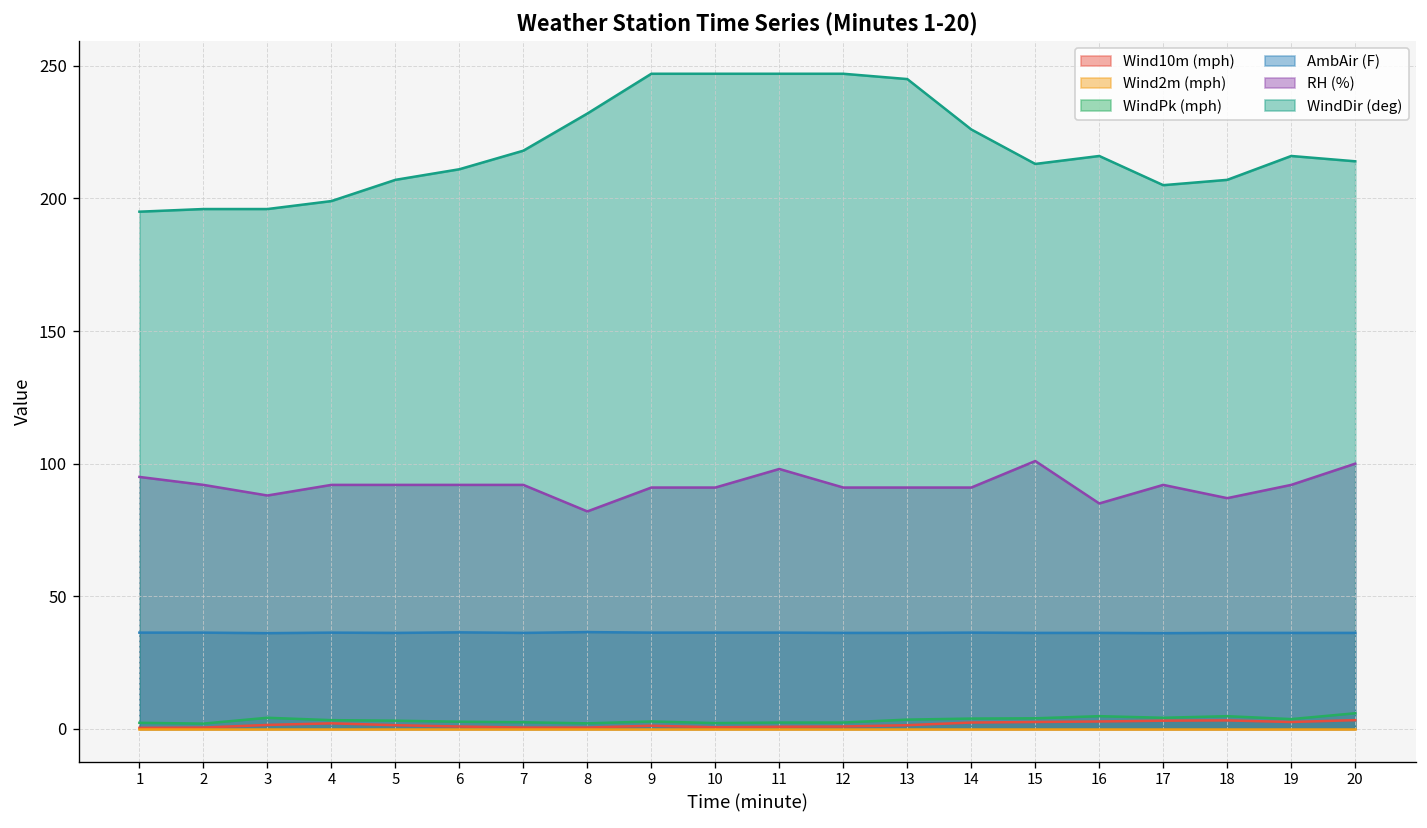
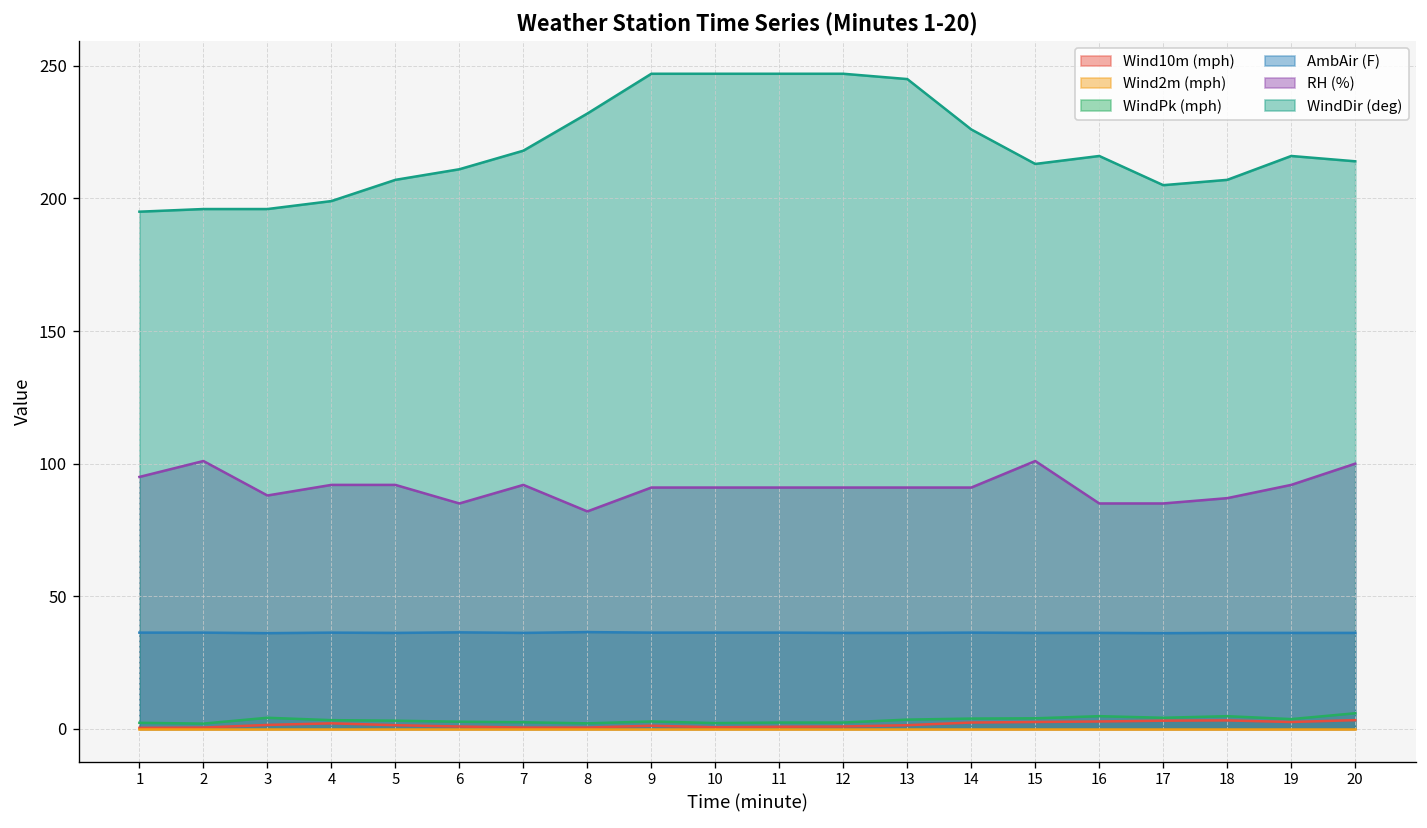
  {
    "Wind10m (mph)": {
      "3": 2,
      "4": 2,
      "5": 1,
      "9": 1,
      "13": 1,
      "14": 2,
      "15": 3,
      "16": 3,
      "18": 3,
      "20": 3
    },
    "Wind2m (mph)": {
      "3": 0,
      "4": 0,
      "5": 0,
      "9": 0,
      "13": 0,
      "14": 0,
      "15": 0,
      "16": 0,
      "17": 0,
      "18": 0,
      "19": 0,
      "20": 0
    },
    "RH (%)": {
      "1": 95,
-     "2": 92,
+     "2": 101,
      "3": 88,
      "4": 92,
      "5": 92,
-     "6": 92,
+     "6": 85,
      "7": 92,
      "8": 82,
      "9": 91,
      "10": 91,
-     "11": 98,
+     "11": 91,
      "12": 91,
      "13": 91,
      "14": 91,
      "15": 101,
      "16": 85,
-     "17": 92,
+     "17": 85,
      "18": 87,
      "19": 92,
      "20": 100
    }
  }
